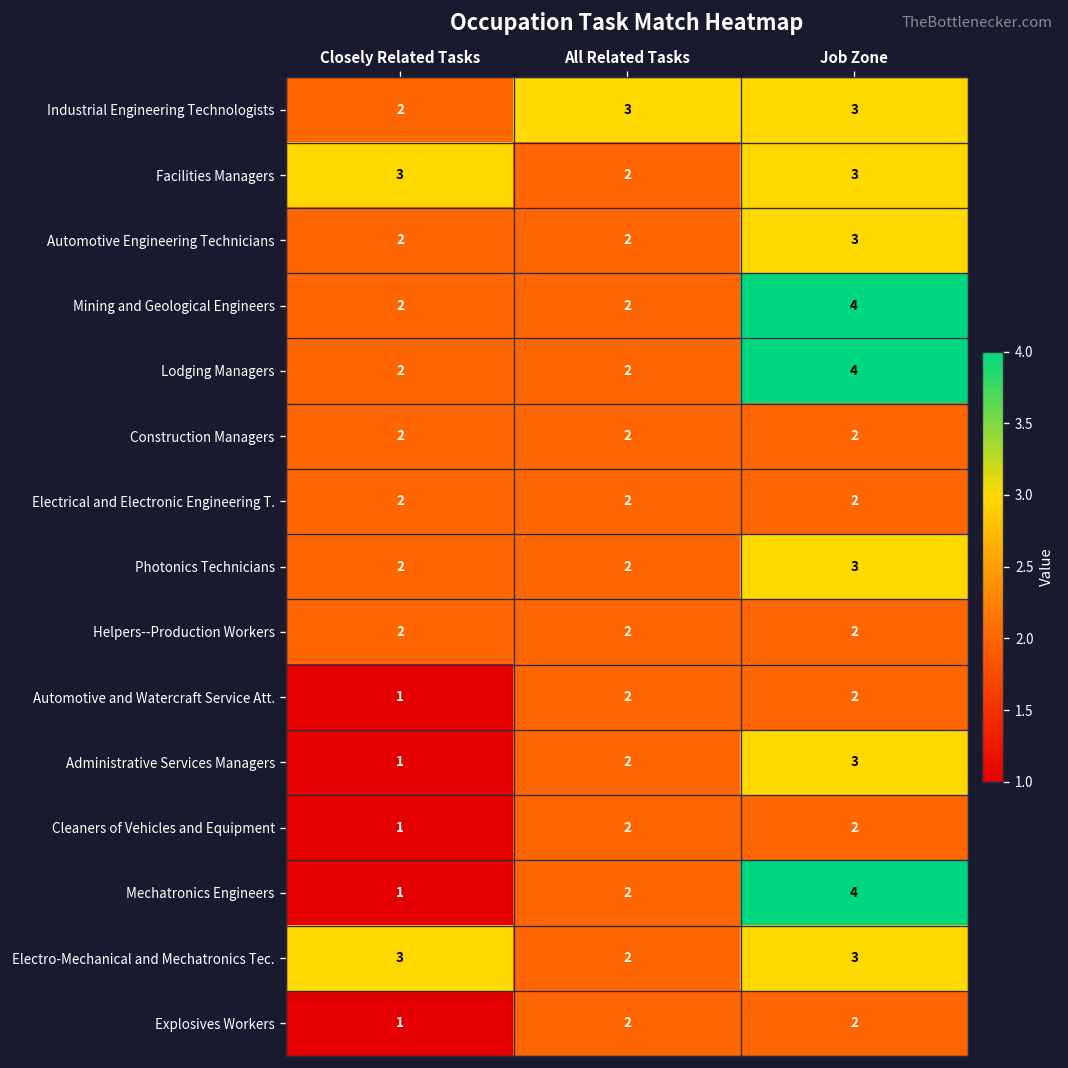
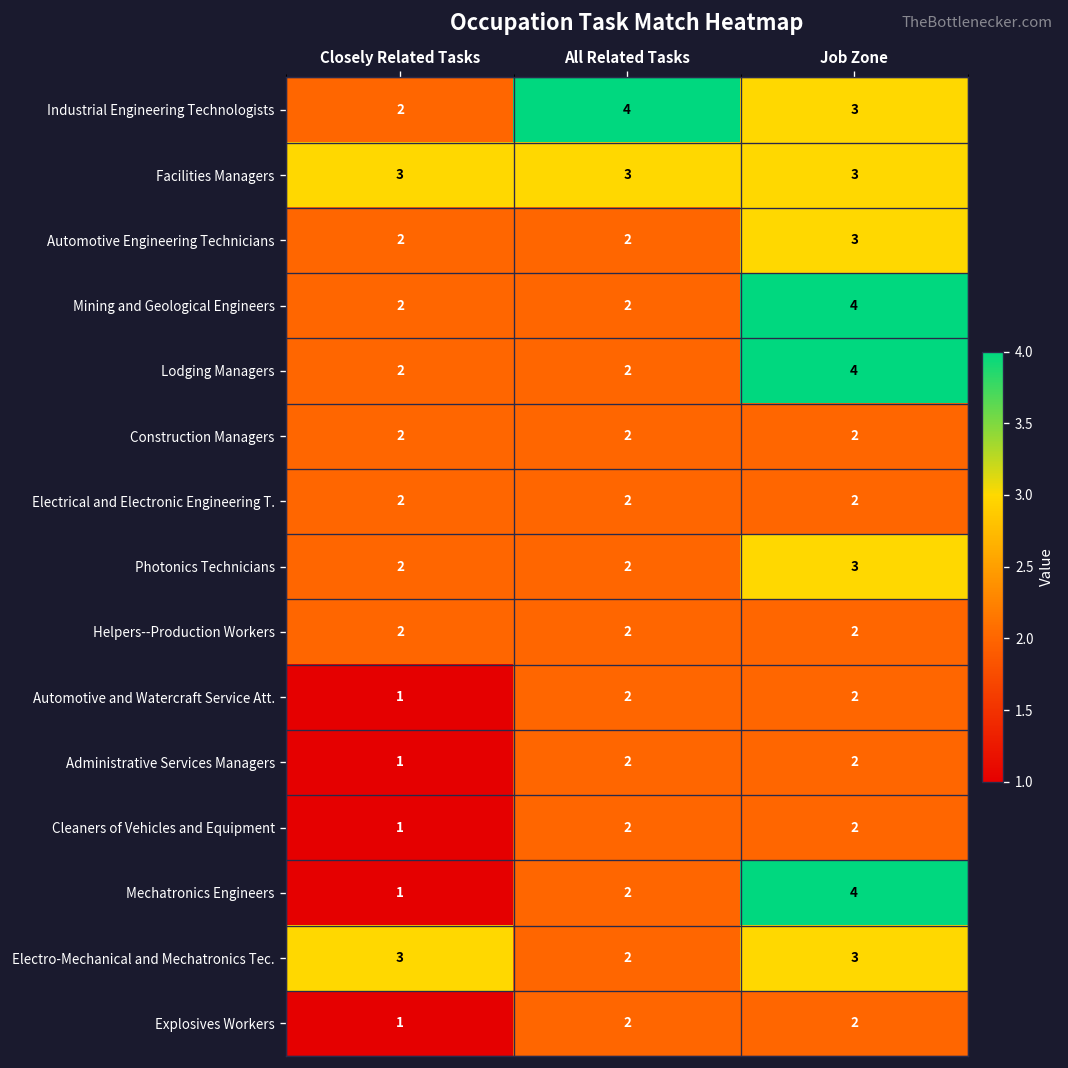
  {
    "Industrial Engineering Technologists": {
      "Closely Related Tasks": 2,
-     "All Related Tasks": 3,
+     "All Related Tasks": 4,
      "Job Zone": 3
    },
    "Facilities Managers": {
      "Closely Related Tasks": 3,
-     "All Related Tasks": 2,
+     "All Related Tasks": 3,
      "Job Zone": 3
    },
    "Automotive Engineering Technicians": {
      "Closely Related Tasks": 2,
      "All Related Tasks": 2,
      "Job Zone": 3
    },
    "Mining and Geological Engineers": {
      "Closely Related Tasks": 2,
      "All Related Tasks": 2,
      "Job Zone": 4
    },
    "Lodging Managers": {
      "Closely Related Tasks": 2,
      "All Related Tasks": 2,
      "Job Zone": 4
    },
    "Construction Managers": {
      "Closely Related Tasks": 2,
      "All Related Tasks": 2,
      "Job Zone": 2
    },
    "Electrical and Electronic Engineering T.": {
      "Closely Related Tasks": 2,
      "All Related Tasks": 2,
      "Job Zone": 2
    },
    "Photonics Technicians": {
      "Closely Related Tasks": 2,
      "All Related Tasks": 2,
      "Job Zone": 3
    },
    "Helpers--Production Workers": {
      "Closely Related Tasks": 2,
      "All Related Tasks": 2,
      "Job Zone": 2
    },
    "Automotive and Watercraft Service Att.": {
      "Closely Related Tasks": 1,
      "All Related Tasks": 2,
      "Job Zone": 2
    },
    "Administrative Services Managers": {
      "Closely Related Tasks": 1,
      "All Related Tasks": 2,
-     "Job Zone": 3
+     "Job Zone": 2
    },
    "Cleaners of Vehicles and Equipment": {
      "Closely Related Tasks": 1,
      "All Related Tasks": 2,
      "Job Zone": 2
    },
    "Mechatronics Engineers": {
      "Closely Related Tasks": 1,
      "All Related Tasks": 2,
      "Job Zone": 4
    },
    "Electro-Mechanical and Mechatronics Tec.": {
      "Closely Related Tasks": 3,
      "All Related Tasks": 2,
      "Job Zone": 3
    },
    "Explosives Workers": {
      "Closely Related Tasks": 1,
      "All Related Tasks": 2,
      "Job Zone": 2
    }
  }
